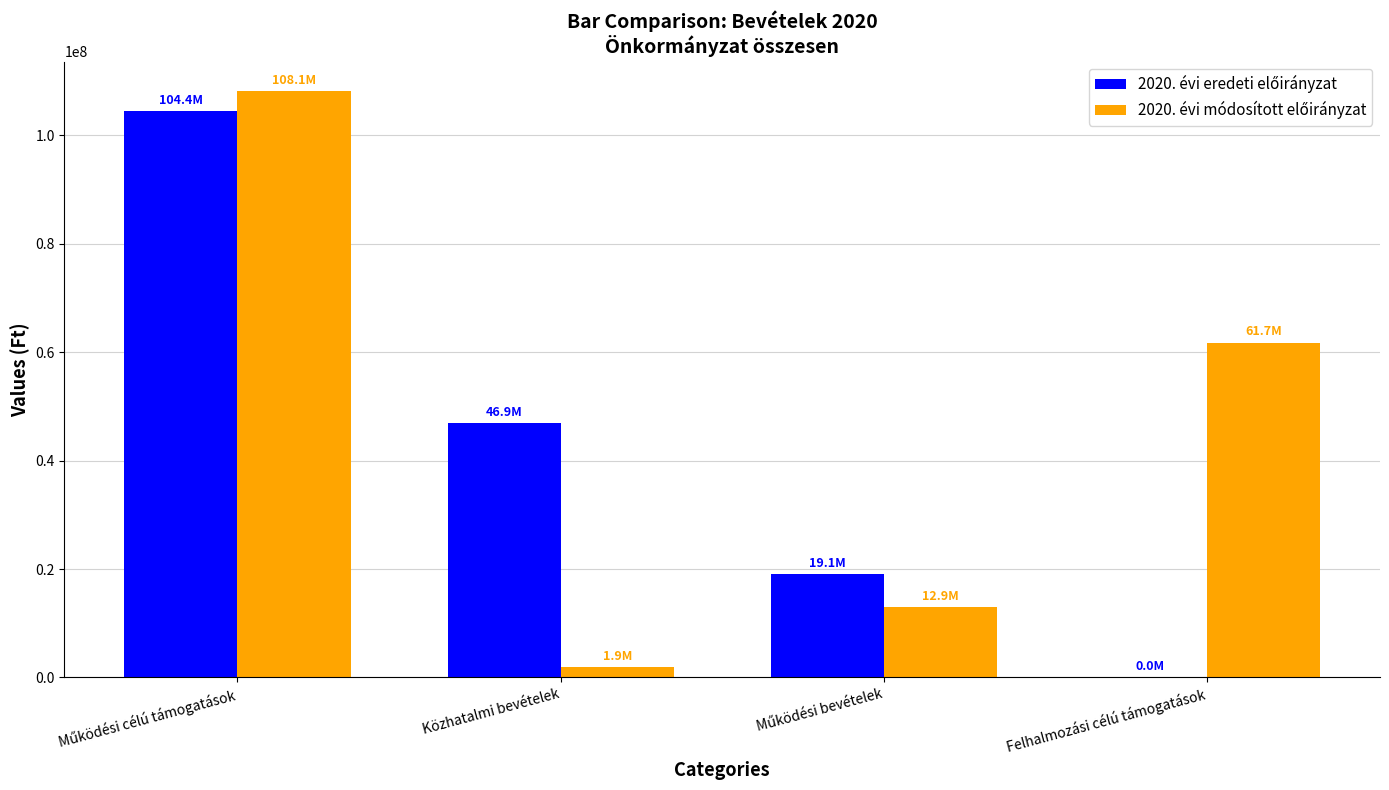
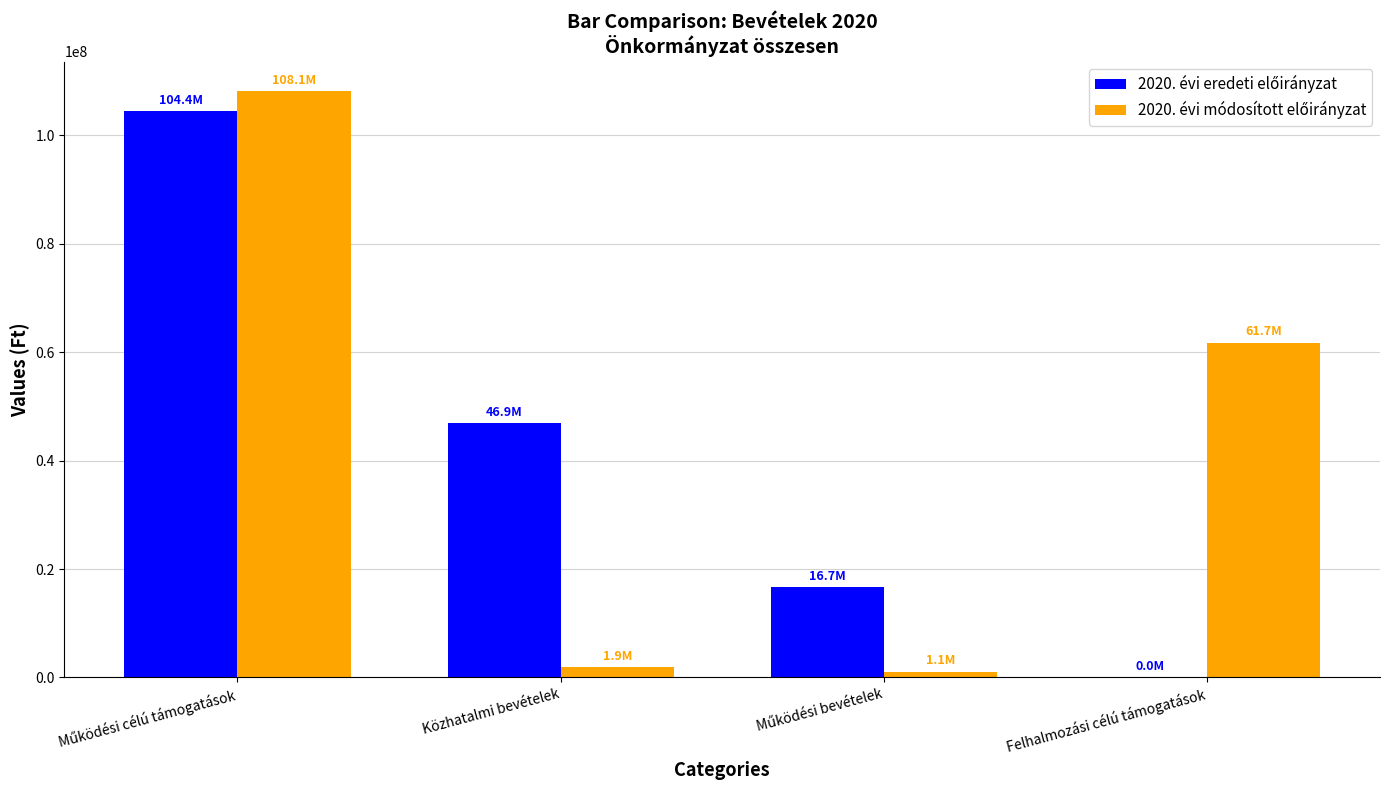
  {
    "2020. évi eredeti előirányzat": {
      "Működési célú támogatások": "104.4M",
      "Közhatalmi bevételek": "46.9M",
-     "Működési bevételek": "19.1M",
+     "Működési bevételek": "16.7M",
      "Felhalmozási célú támogatások": "0.0M"
    },
    "2020. évi módosított előirányzat": {
      "Működési célú támogatások": "108.1M",
      "Közhatalmi bevételek": "1.9M",
-     "Működési bevételek": "12.9M",
+     "Működési bevételek": "1.1M",
      "Felhalmozási célú támogatások": "61.7M"
    }
  }
